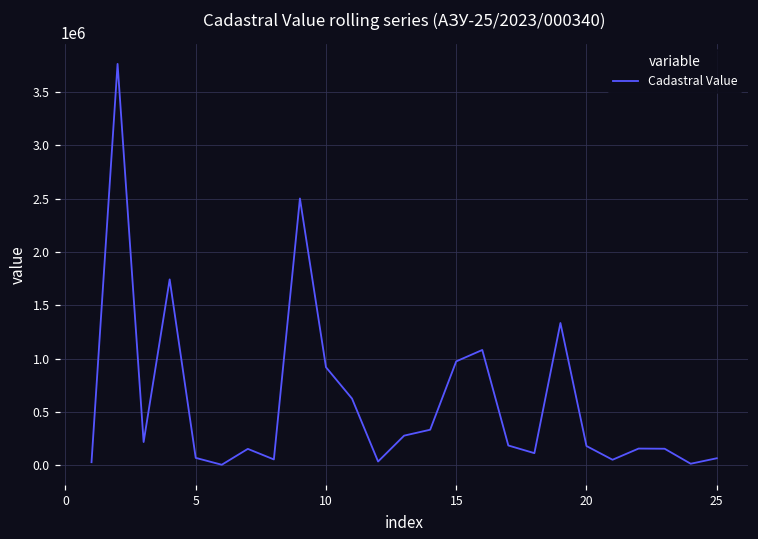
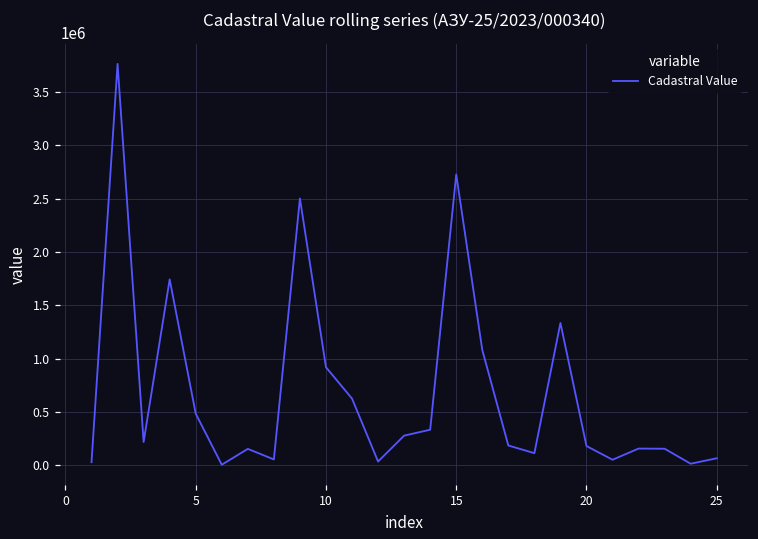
  {
-   "5": 100000,
+   "5": 500000,
    "10": 900000,
-   "15": 1000000,
+   "15": 2700000,
    "20": 200000,
    "25": 100000
  }
